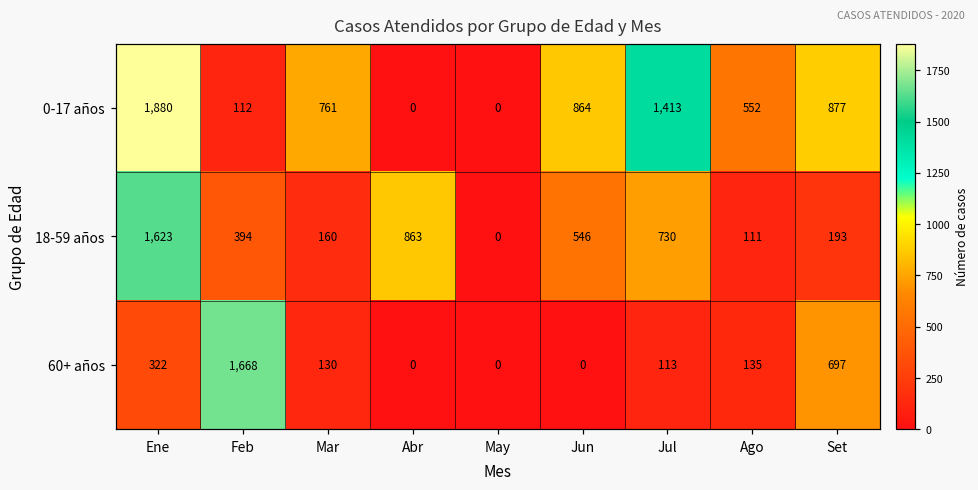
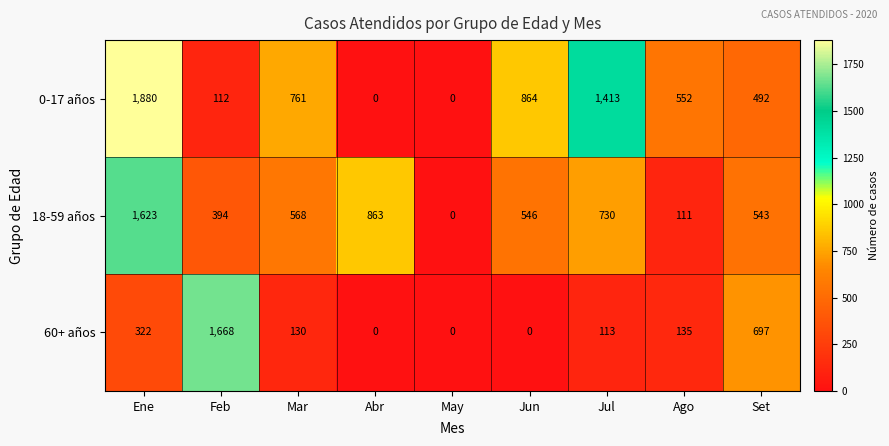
  {
    "0-17 años": {
      "Ene": "1,880",
      "Feb": "112",
      "Mar": "761",
      "Abr": "0",
      "May": "0",
      "Jun": "864",
      "Jul": "1,413",
      "Ago": "552",
-     "Set": "877"
+     "Set": "492"
    },
    "18-59 años": {
      "Ene": "1,623",
      "Feb": "394",
-     "Mar": "160",
+     "Mar": "568",
      "Abr": "863",
      "May": "0",
      "Jun": "546",
      "Jul": "730",
      "Ago": "111",
-     "Set": "193"
+     "Set": "543"
    },
    "60+ años": {
      "Ene": "322",
      "Feb": "1,668",
      "Mar": "130",
      "Abr": "0",
      "May": "0",
      "Jun": "0",
      "Jul": "113",
      "Ago": "135",
      "Set": "697"
    }
  }
